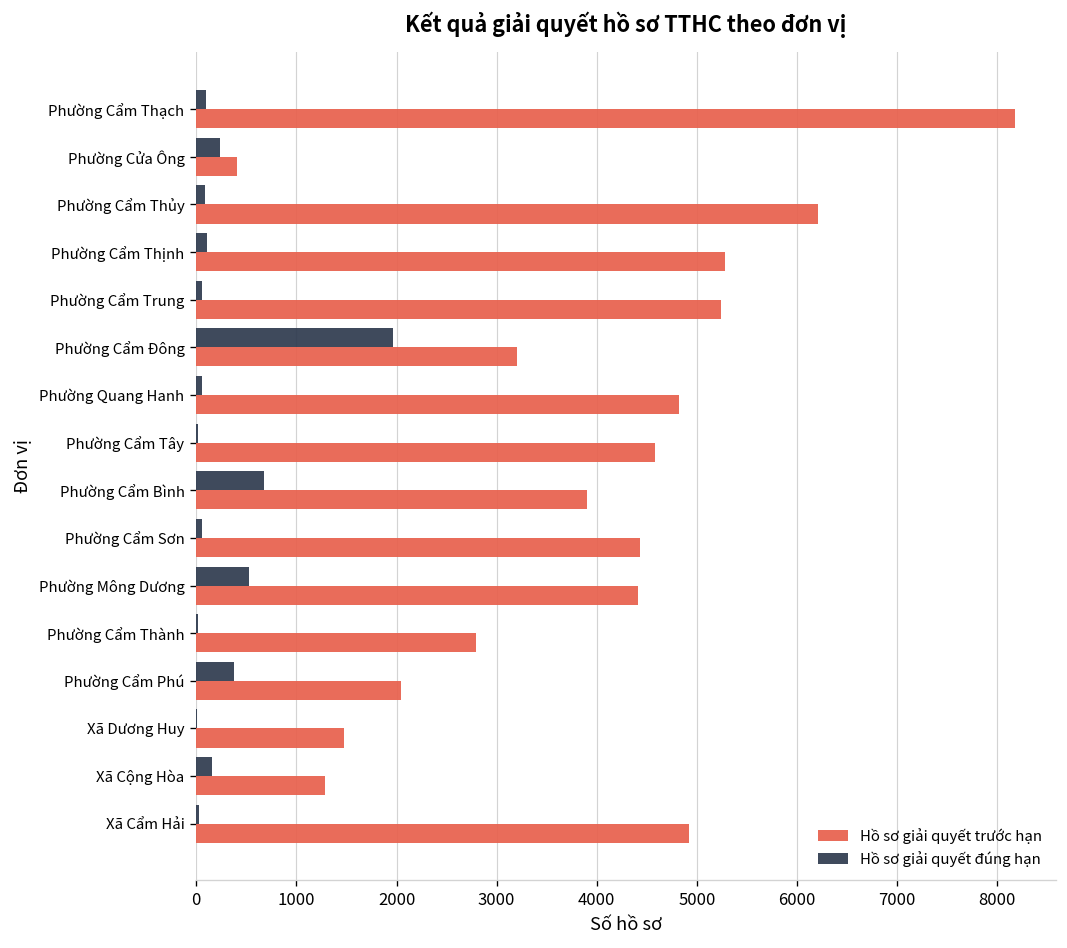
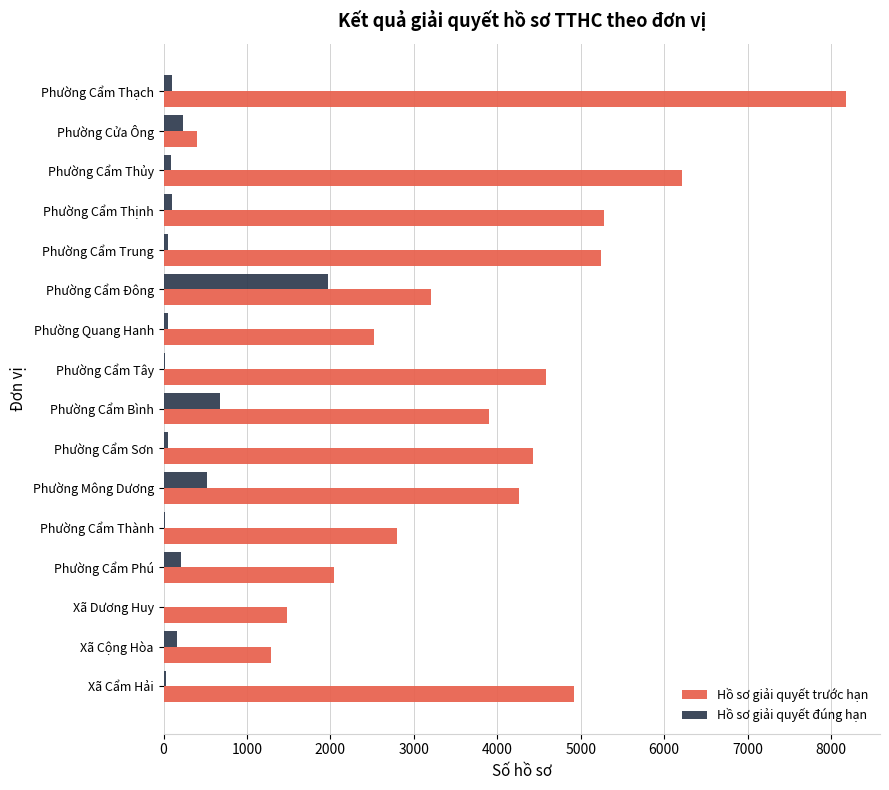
  {
    "Hồ sơ giải quyết trước hạn": {
      "Phường Cẩm Thạch": 8200,
      "Phường Cửa Ông": 400,
      "Phường Cẩm Thủy": 6200,
      "Phường Cẩm Thịnh": 5300,
      "Phường Cẩm Trung": 5200,
      "Phường Cẩm Đông": 3200,
-     "Phường Quang Hanh": 4800,
+     "Phường Quang Hanh": 2500,
      "Phường Cẩm Tây": 4600,
      "Phường Cẩm Bình": 3900,
      "Phường Cẩm Sơn": 4400,
-     "Phường Mông Dương": 4400,
+     "Phường Mông Dương": 4300,
      "Phường Cẩm Thành": 2800,
      "Phường Cẩm Phú": 2000,
      "Xã Dương Huy": 1500,
      "Xã Cộng Hòa": 1300,
      "Xã Cẩm Hải": 4900
    },
    "Hồ sơ giải quyết đúng hạn": {
      "Phường Cẩm Thạch": 100,
      "Phường Cửa Ông": 200,
      "Phường Cẩm Thủy": 100,
      "Phường Cẩm Thịnh": 100,
      "Phường Cẩm Trung": 100,
      "Phường Cẩm Đông": 2000,
      "Phường Quang Hanh": 100,
      "Phường Cẩm Bình": 700,
      "Phường Cẩm Sơn": 100,
      "Phường Mông Dương": 500,
-     "Phường Cẩm Phú": 400,
+     "Phường Cẩm Phú": 200,
      "Xã Cộng Hòa": 200
    }
  }
